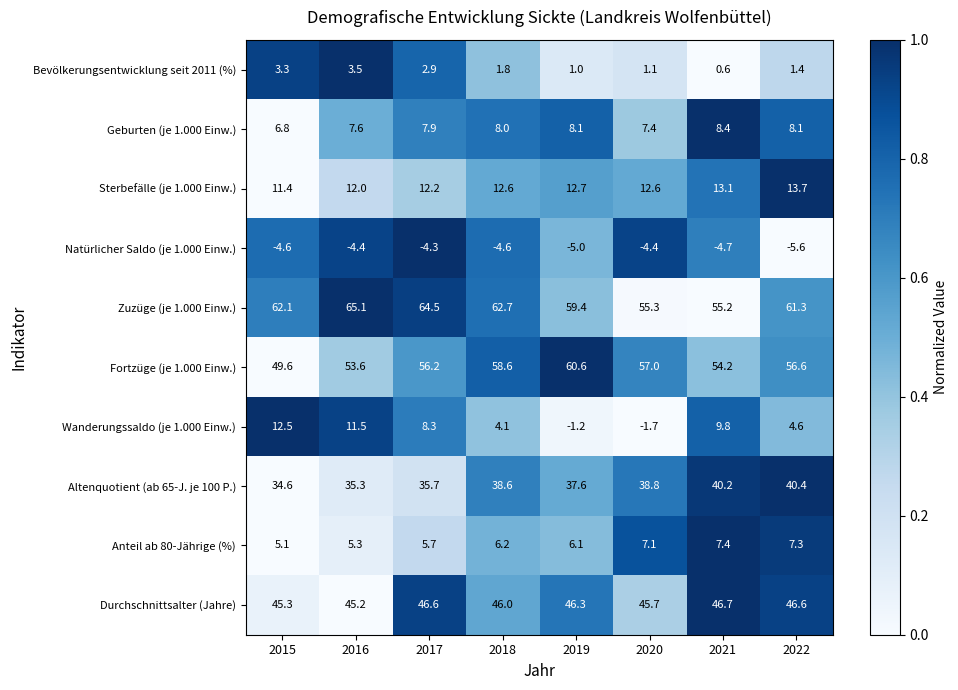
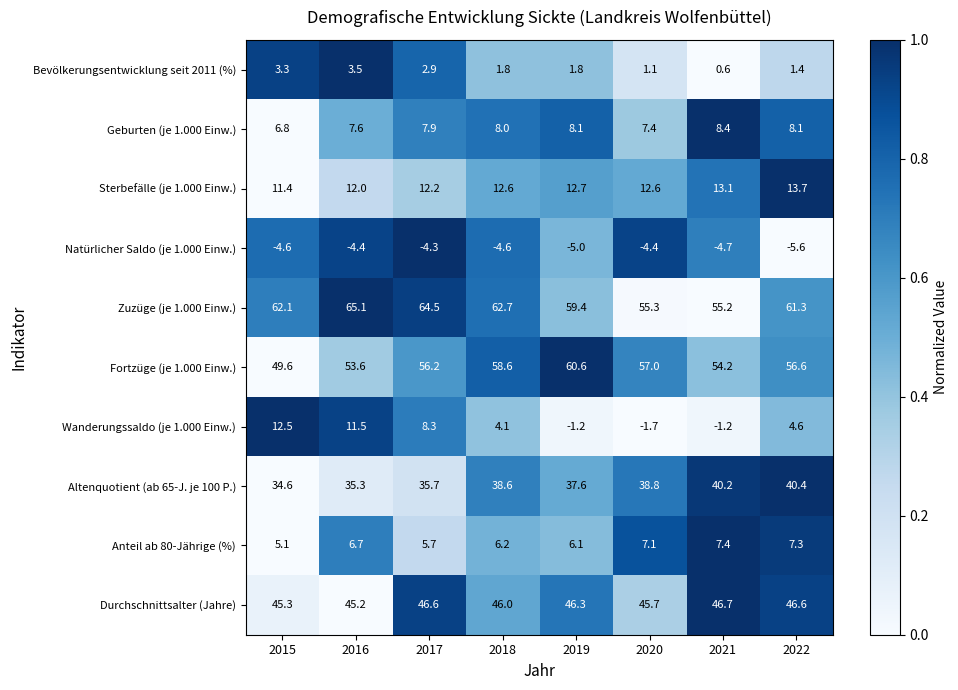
  {
    "Bevölkerungsentwicklung seit 2011 (%)": {
      "2015": 3.3,
      "2016": 3.5,
      "2017": 2.9,
      "2018": 1.8,
-     "2019": 1.0,
+     "2019": 1.8,
      "2020": 1.1,
      "2021": 0.6,
      "2022": 1.4
    },
    "Geburten (je 1.000 Einw.)": {
      "2015": 6.8,
      "2016": 7.6,
      "2017": 7.9,
      "2018": 8.0,
      "2019": 8.1,
      "2020": 7.4,
      "2021": 8.4,
      "2022": 8.1
    },
    "Sterbefälle (je 1.000 Einw.)": {
      "2015": 11.4,
      "2016": 12.0,
      "2017": 12.2,
      "2018": 12.6,
      "2019": 12.7,
      "2020": 12.6,
      "2021": 13.1,
      "2022": 13.7
    },
    "Natürlicher Saldo (je 1.000 Einw.)": {
      "2015": -4.6,
      "2016": -4.4,
      "2017": -4.3,
      "2018": -4.6,
      "2019": -5.0,
      "2020": -4.4,
      "2021": -4.7,
      "2022": -5.6
    },
    "Zuzüge (je 1.000 Einw.)": {
      "2015": 62.1,
      "2016": 65.1,
      "2017": 64.5,
      "2018": 62.7,
      "2019": 59.4,
      "2020": 55.3,
      "2021": 55.2,
      "2022": 61.3
    },
    "Fortzüge (je 1.000 Einw.)": {
      "2015": 49.6,
      "2016": 53.6,
      "2017": 56.2,
      "2018": 58.6,
      "2019": 60.6,
      "2020": 57.0,
      "2021": 54.2,
      "2022": 56.6
    },
    "Wanderungssaldo (je 1.000 Einw.)": {
      "2015": 12.5,
      "2016": 11.5,
      "2017": 8.3,
      "2018": 4.1,
      "2019": -1.2,
      "2020": -1.7,
-     "2021": 9.8,
+     "2021": -1.2,
      "2022": 4.6
    },
    "Altenquotient (ab 65-J. je 100 P.)": {
      "2015": 34.6,
      "2016": 35.3,
      "2017": 35.7,
      "2018": 38.6,
      "2019": 37.6,
      "2020": 38.8,
      "2021": 40.2,
      "2022": 40.4
    },
    "Anteil ab 80-Jährige (%)": {
      "2015": 5.1,
-     "2016": 5.3,
+     "2016": 6.7,
      "2017": 5.7,
      "2018": 6.2,
      "2019": 6.1,
      "2020": 7.1,
      "2021": 7.4,
      "2022": 7.3
    },
    "Durchschnittsalter (Jahre)": {
      "2015": 45.3,
      "2016": 45.2,
      "2017": 46.6,
      "2018": 46.0,
      "2019": 46.3,
      "2020": 45.7,
      "2021": 46.7,
      "2022": 46.6
    }
  }
